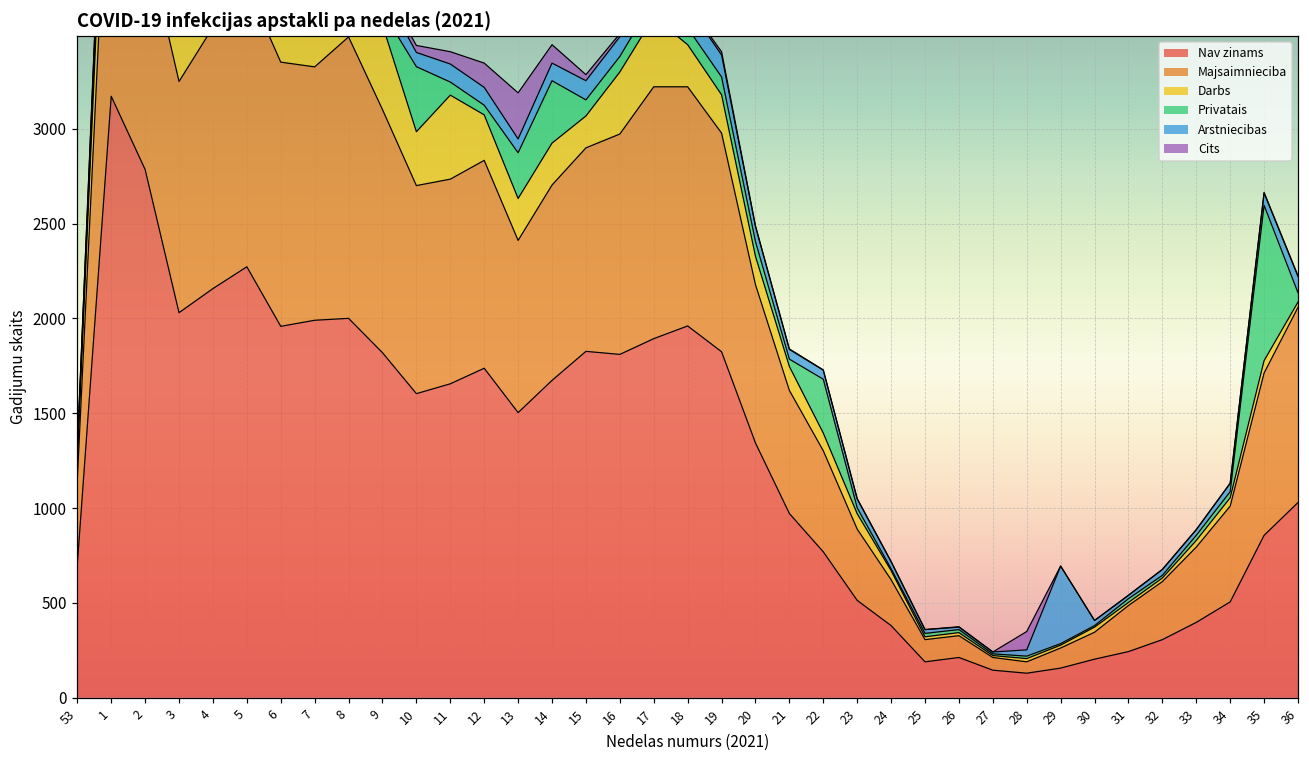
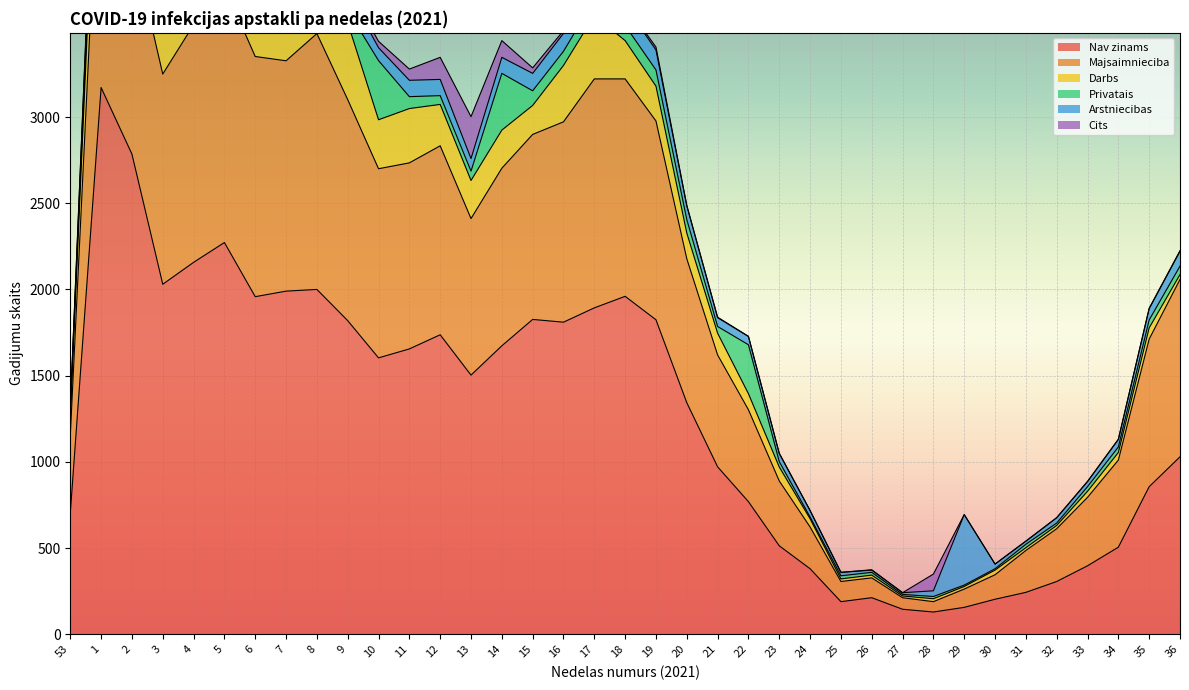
  {
    "Darbs": {
      "53": 110,
      "10": 280,
-     "11": 440,
+     "11": 320,
      "12": 240,
      "13": 220,
      "14": 220,
      "15": 170,
      "16": 330,
      "18": 220,
      "19": 200,
      "20": 150,
      "21": 130,
      "22": 90,
      "23": 80,
      "25": 20,
      "26": 20,
      "31": 20,
      "33": 40,
      "34": 40,
      "35": 70,
      "36": 30
    },
    "Privatais": {
      "53": 30,
      "10": 340,
      "11": 70,
      "12": 50,
-     "13": 240,
+     "13": 50,
      "14": 330,
      "15": 90,
      "16": 80,
      "19": 90,
      "20": 80,
      "21": 40,
      "22": 280,
      "23": 30,
      "25": 20,
      "31": 20,
      "33": 30,
      "34": 30,
-     "35": 820,
+     "35": 50,
      "36": 50
    },
    "Arstniecibas": {
      "10": 80,
      "11": 100,
      "12": 90,
      "13": 70,
      "14": 90,
      "15": 100,
      "16": 100,
      "19": 120,
      "28": 30
    },
    "Cits": {
      "10": 40,
      "11": 70,
      "12": 130,
      "13": 240,
      "14": 100,
      "15": 30,
      "19": 20,
      "28": 100
    }
  }
